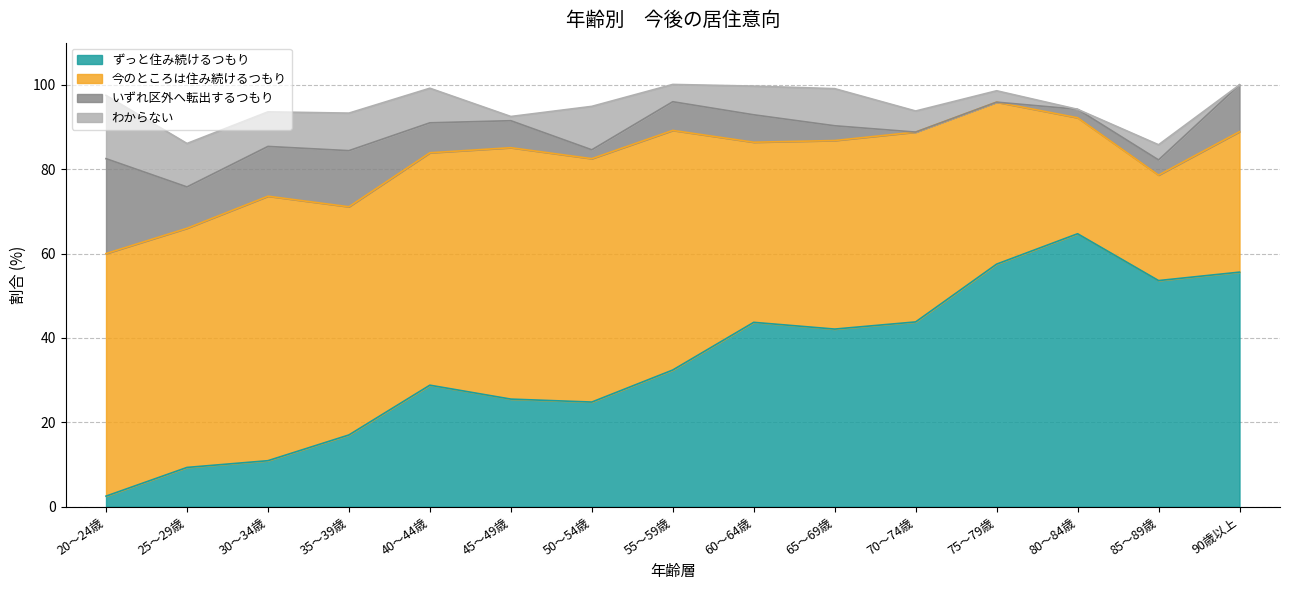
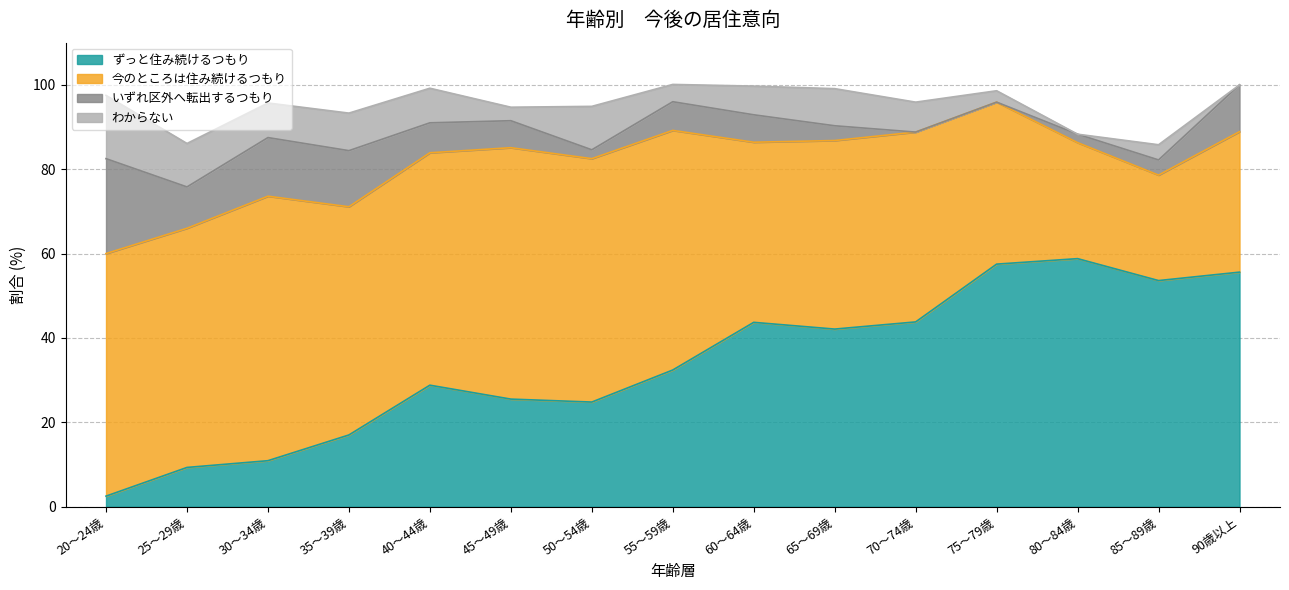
  {
    "ずっと住み続けるつもり": {
      "20～24歳": 3,
      "25～29歳": 9,
      "30～34歳": 11,
      "35～39歳": 17,
      "40～44歳": 29,
      "45～49歳": 26,
      "50～54歳": 25,
      "55～59歳": 32,
      "60～64歳": 44,
      "65～69歳": 42,
      "70～74歳": 44,
      "75～79歳": 58,
-     "80～84歳": 65,
+     "80～84歳": 59,
      "85～89歳": 54,
      "90歳以上": 56
    },
    "今のところは住み続けるつもり": {
      "20～24歳": 58,
      "25～29歳": 57,
      "30～34歳": 63,
      "35～39歳": 54,
      "40～44歳": 55,
      "45～49歳": 60,
      "50～54歳": 58,
      "55～59歳": 57,
      "60～64歳": 43,
      "65～69歳": 45,
      "80～84歳": 28,
      "85～89歳": 25,
      "90歳以上": 33
    },
    "いずれ区外へ転出するつもり": {
      "20～24歳": 23,
      "25～29歳": 10,
-     "30～34歳": 12,
+     "30～34歳": 14,
      "35～39歳": 13,
      "40～44歳": 7,
      "45～49歳": 6,
      "50～54歳": 2,
      "55～59歳": 7,
      "60～64歳": 7,
      "65～69歳": 4,
      "85～89歳": 4
    },
    "わからない": {
      "25～29歳": 10,
      "35～39歳": 9,
      "40～44歳": 8,
-     "45～49歳": 1,
+     "45～49歳": 3,
      "50～54歳": 10,
      "55～59歳": 4,
      "60～64歳": 7,
      "65～69歳": 9,
-     "70～74歳": 5,
+     "70～74歳": 7,
      "75～79歳": 3,
      "85～89歳": 4
    }
  }
